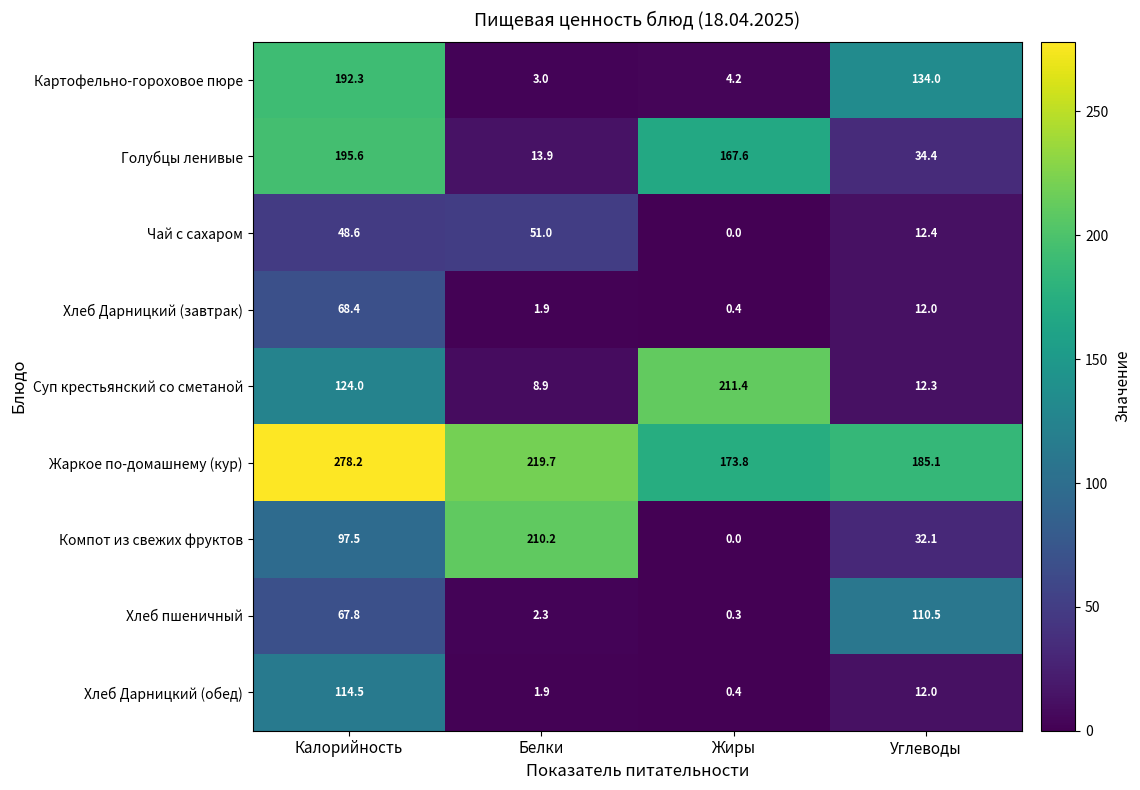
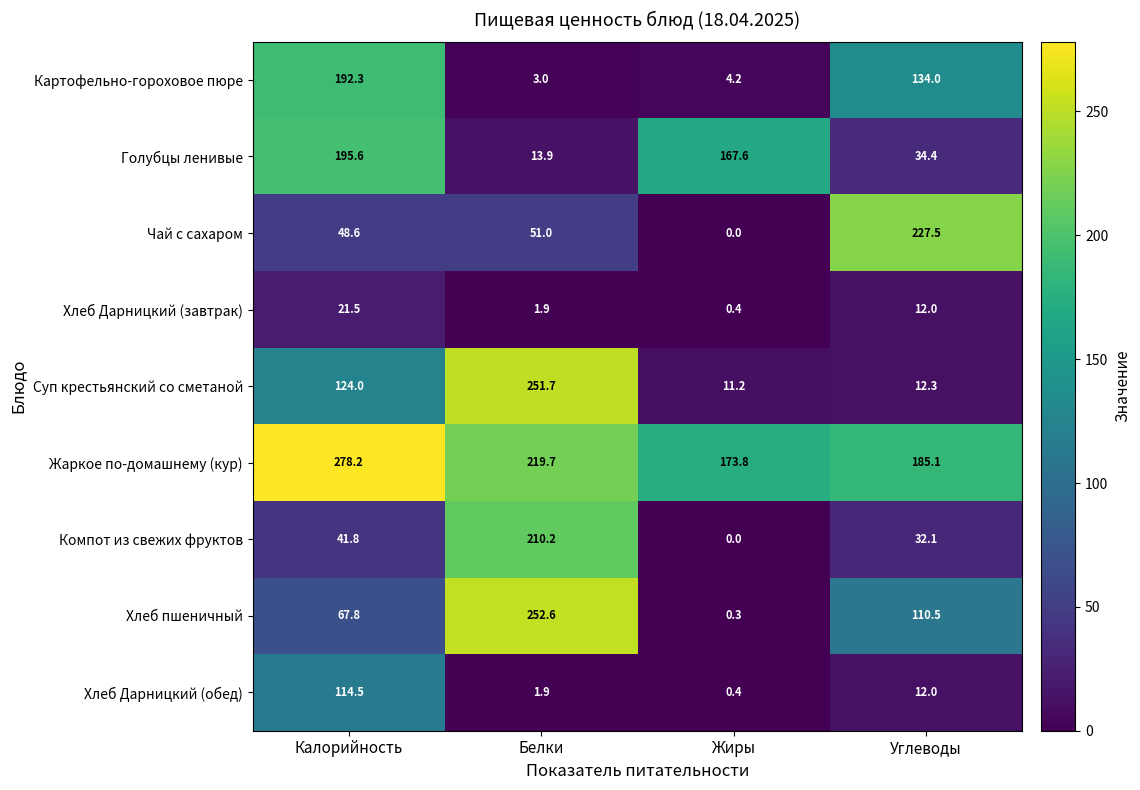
  {
    "Картофельно-гороховое пюре": {
      "Калорийность": 192.3,
      "Белки": 3.0,
      "Жиры": 4.2,
      "Углеводы": 134.0
    },
    "Голубцы ленивые": {
      "Калорийность": 195.6,
      "Белки": 13.9,
      "Жиры": 167.6,
      "Углеводы": 34.4
    },
    "Чай с сахаром": {
      "Калорийность": 48.6,
      "Белки": 51.0,
      "Жиры": 0.0,
-     "Углеводы": 12.4
+     "Углеводы": 227.5
    },
    "Хлеб Дарницкий (завтрак)": {
-     "Калорийность": 68.4,
+     "Калорийность": 21.5,
      "Белки": 1.9,
      "Жиры": 0.4,
      "Углеводы": 12.0
    },
    "Суп крестьянский со сметаной": {
      "Калорийность": 124.0,
-     "Белки": 8.9,
-     "Жиры": 211.4,
+     "Белки": 251.7,
+     "Жиры": 11.2,
      "Углеводы": 12.3
    },
    "Жаркое по-домашнему (кур)": {
      "Калорийность": 278.2,
      "Белки": 219.7,
      "Жиры": 173.8,
      "Углеводы": 185.1
    },
    "Компот из свежих фруктов": {
-     "Калорийность": 97.5,
+     "Калорийность": 41.8,
      "Белки": 210.2,
      "Жиры": 0.0,
      "Углеводы": 32.1
    },
    "Хлеб пшеничный": {
      "Калорийность": 67.8,
-     "Белки": 2.3,
+     "Белки": 252.6,
      "Жиры": 0.3,
      "Углеводы": 110.5
    },
    "Хлеб Дарницкий (обед)": {
      "Калорийность": 114.5,
      "Белки": 1.9,
      "Жиры": 0.4,
      "Углеводы": 12.0
    }
  }
